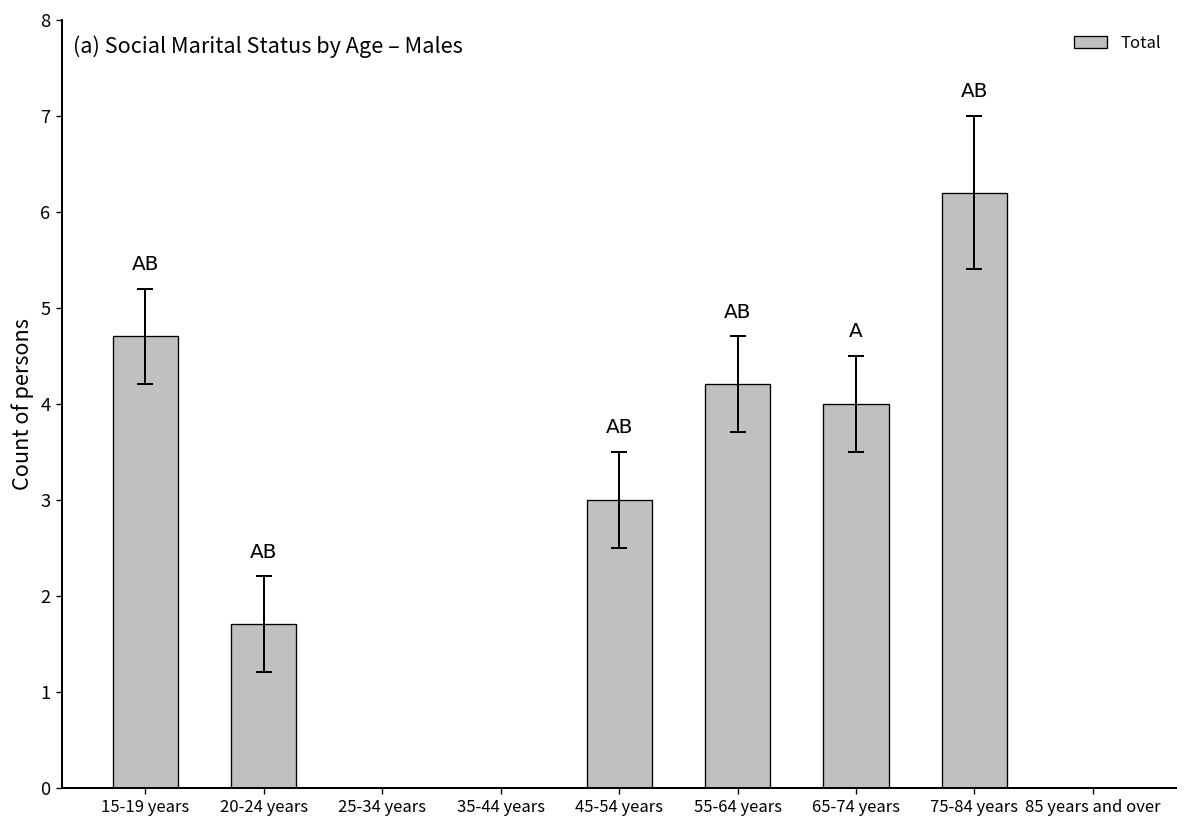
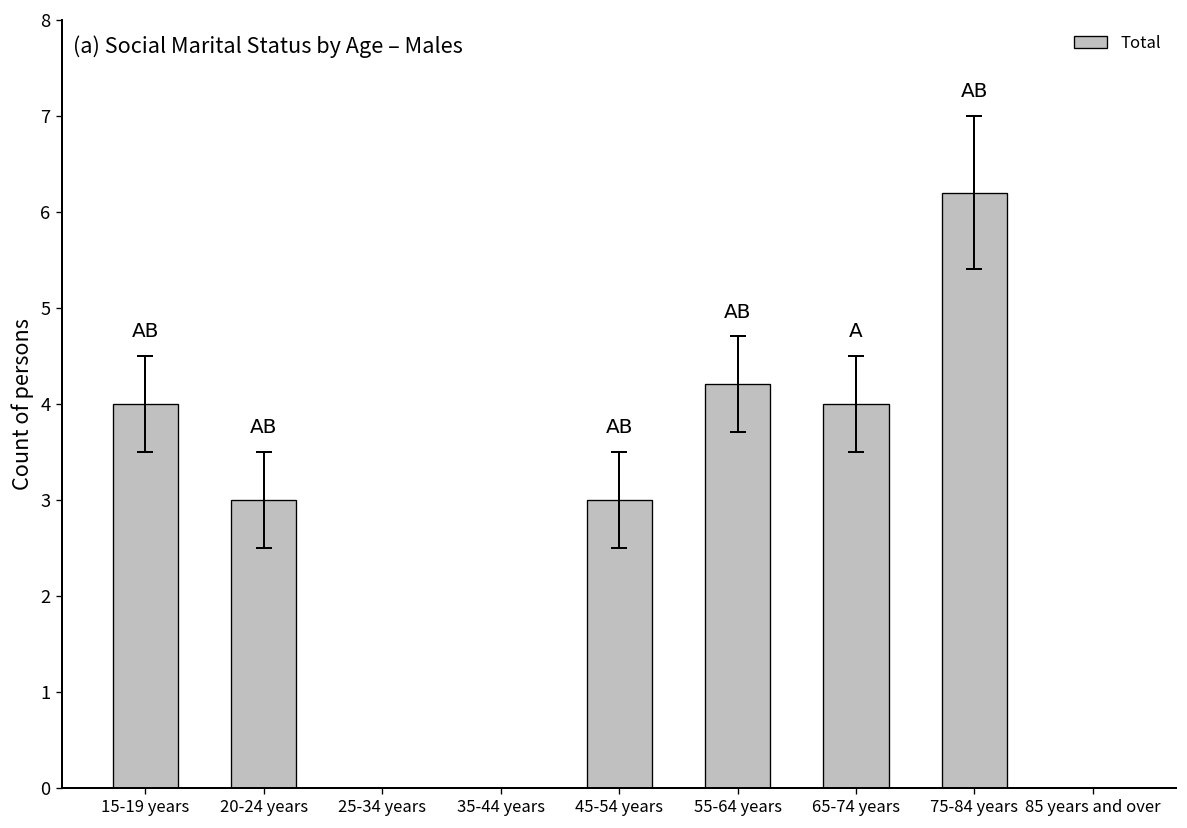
  {
    "Total": {
-     "15-19 years": 4.7,
-     "20-24 years": 1.7,
+     "15-19 years": 4.0,
+     "20-24 years": 3.0,
      "25-34 years": 0.0,
      "35-44 years": 0.0,
      "45-54 years": 3.0,
      "55-64 years": 4.2,
      "65-74 years": 4.0,
      "75-84 years": 6.2,
      "85 years and over": 0.0
    }
  }
